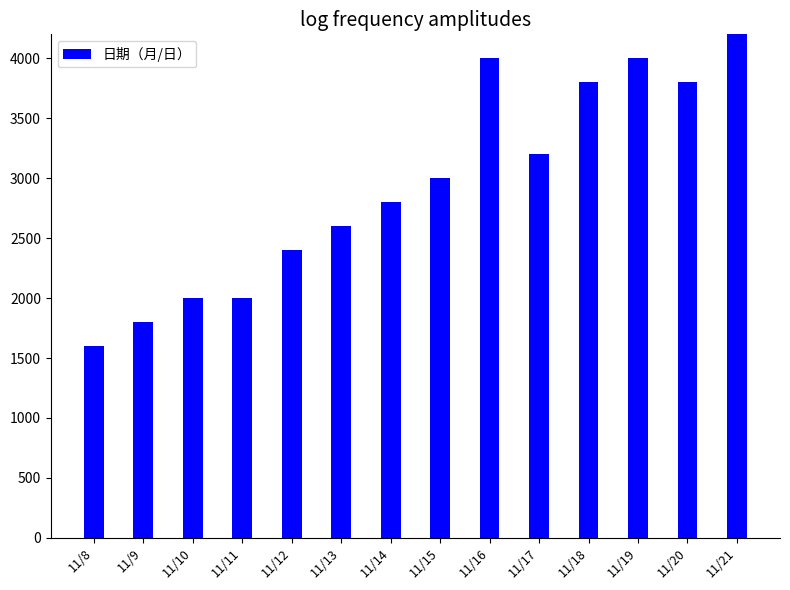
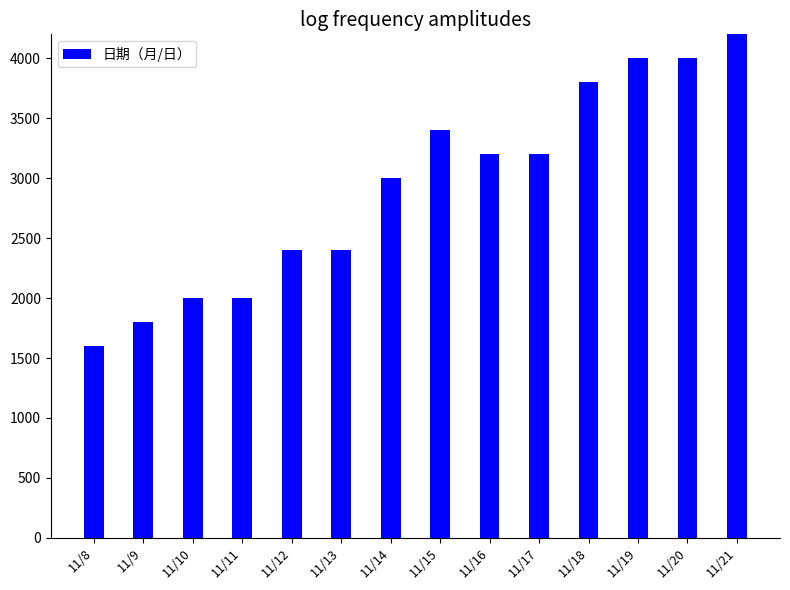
  {
    "11/8": 1600,
    "11/9": 1800,
    "11/10": 2000,
    "11/11": 2000,
    "11/12": 2400,
-   "11/13": 2600,
-   "11/14": 2800,
-   "11/15": 3000,
-   "11/16": 4000,
+   "11/13": 2400,
+   "11/14": 3000,
+   "11/15": 3400,
+   "11/16": 3200,
    "11/17": 3200,
    "11/18": 3800,
    "11/19": 4000,
-   "11/20": 3800,
+   "11/20": 4000,
    "11/21": 4200
  }
